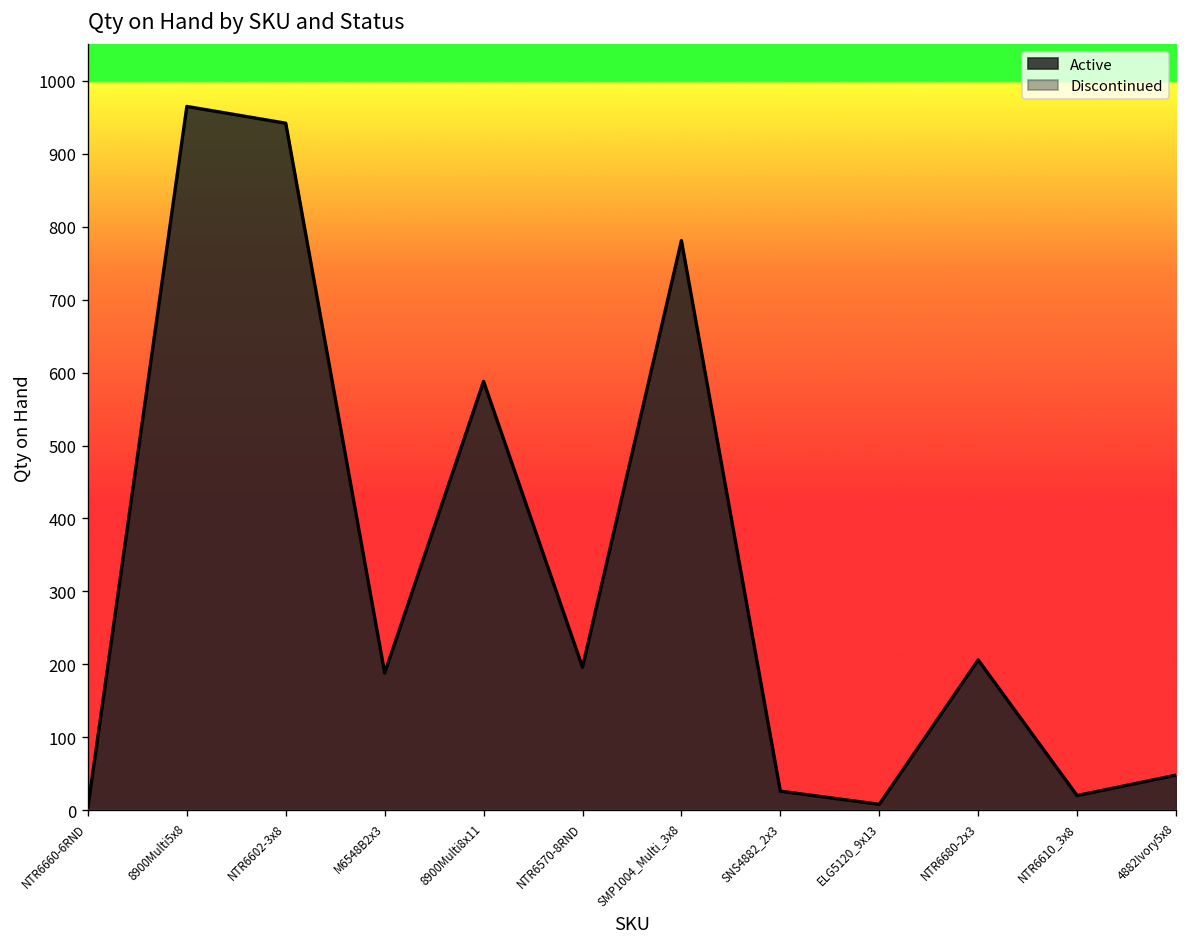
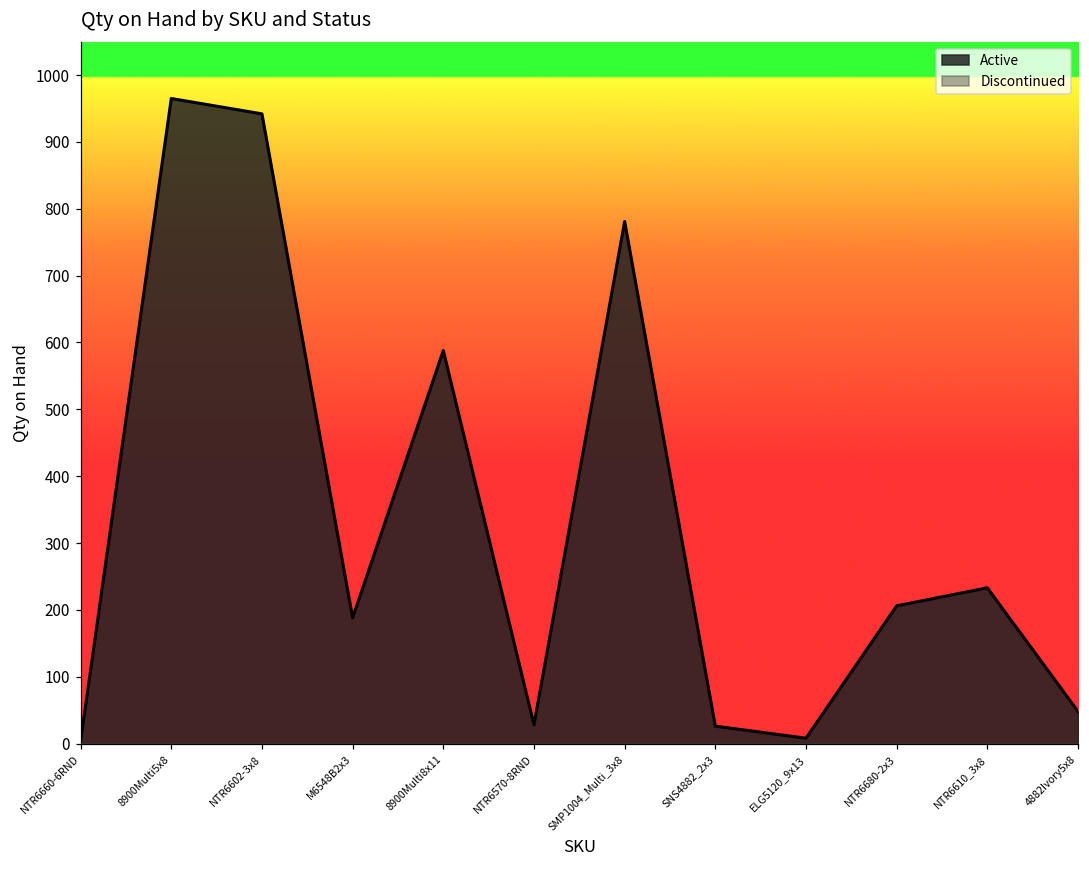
  {
    "Active": {
      "8900Multi5x8": 970,
      "NTR6602-3x8": 940,
      "M6548B2x3": 190,
      "8900Multi8x11": 590,
-     "NTR6570-8RND": 200,
+     "NTR6570-8RND": 30,
      "SMP1004_Multi_3x8": 780,
      "SNS4882_2x3": 30,
      "ELG5120_9x13": 10,
      "NTR6680-2x3": 210,
-     "NTR6610_3x8": 20,
+     "NTR6610_3x8": 230,
      "4882Ivory5x8": 50
    },
    "Discontinued": {
      "8900Multi5x8": 0,
      "NTR6602-3x8": 0,
      "M6548B2x3": 0,
      "8900Multi8x11": 0,
      "NTR6570-8RND": 0,
      "SMP1004_Multi_3x8": 0,
      "SNS4882_2x3": 0,
      "ELG5120_9x13": 0,
      "NTR6680-2x3": 0,
      "NTR6610_3x8": 0,
      "4882Ivory5x8": 0
    }
  }
